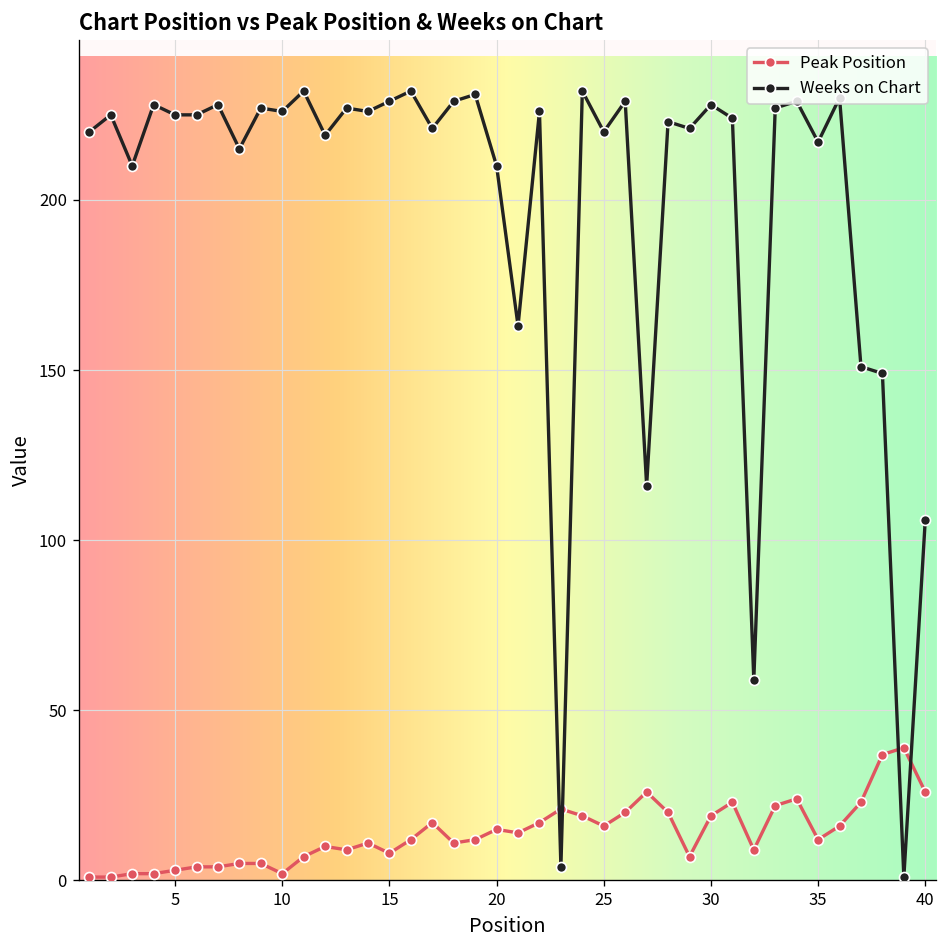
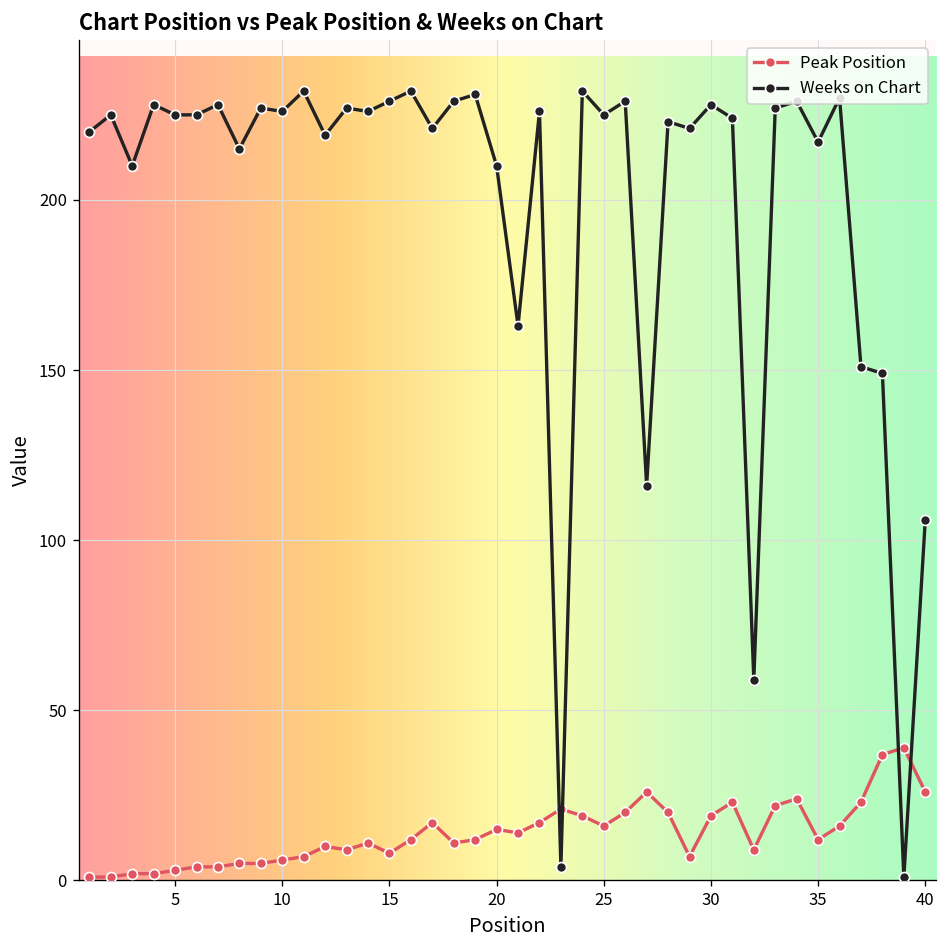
  {
    "Peak Position": {
      "5": 3,
-     "10": 2,
+     "10": 6,
      "15": 8,
      "20": 15,
      "25": 16,
      "30": 19,
      "35": 12,
      "40": 26
    },
    "Weeks on Chart": {
      "5": 225,
      "10": 226,
      "15": 229,
      "20": 210,
-     "25": 220,
+     "25": 225,
      "30": 228,
      "35": 217,
      "40": 106
    }
  }
